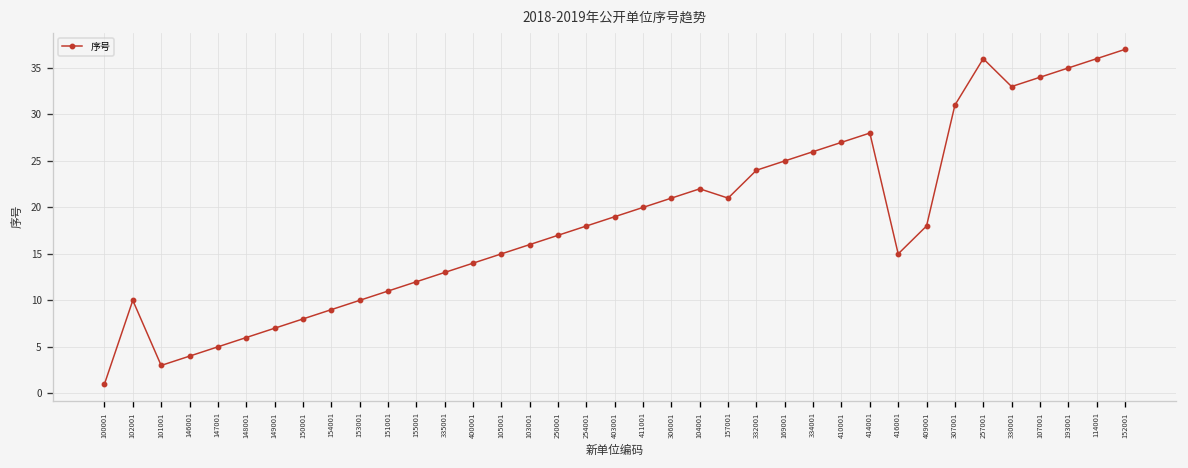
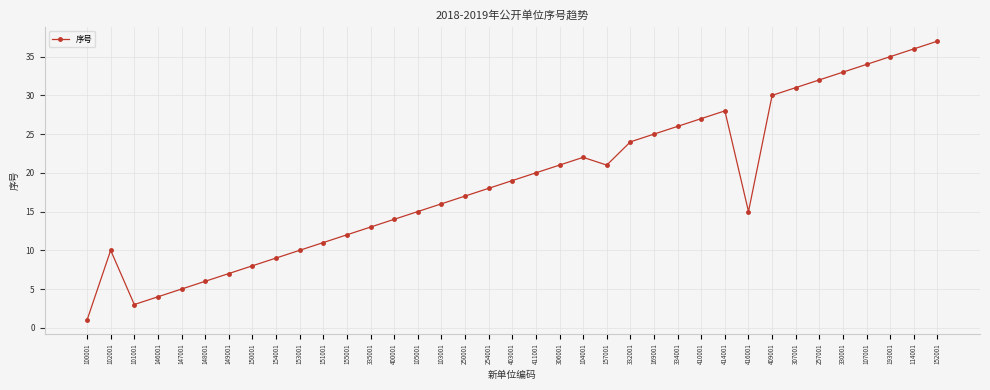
  {
    "100001": 1,
    "102001": 10,
    "101001": 3,
    "146001": 4,
    "147001": 5,
    "148001": 6,
    "149001": 7,
    "150001": 8,
    "154001": 9,
    "153001": 10,
    "151001": 11,
    "155001": 12,
    "335001": 13,
    "400001": 14,
    "105001": 15,
    "103001": 16,
    "250001": 17,
    "254001": 18,
    "403001": 19,
    "411001": 20,
    "306001": 21,
    "104001": 22,
    "157001": 21,
    "332001": 24,
    "169001": 25,
    "334001": 26,
    "410001": 27,
    "414001": 28,
    "416001": 15,
-   "409001": 18,
+   "409001": 30,
    "307001": 31,
-   "257001": 36,
+   "257001": 32,
    "330001": 33,
    "107001": 34,
    "193001": 35,
    "114001": 36,
    "152001": 37
  }
